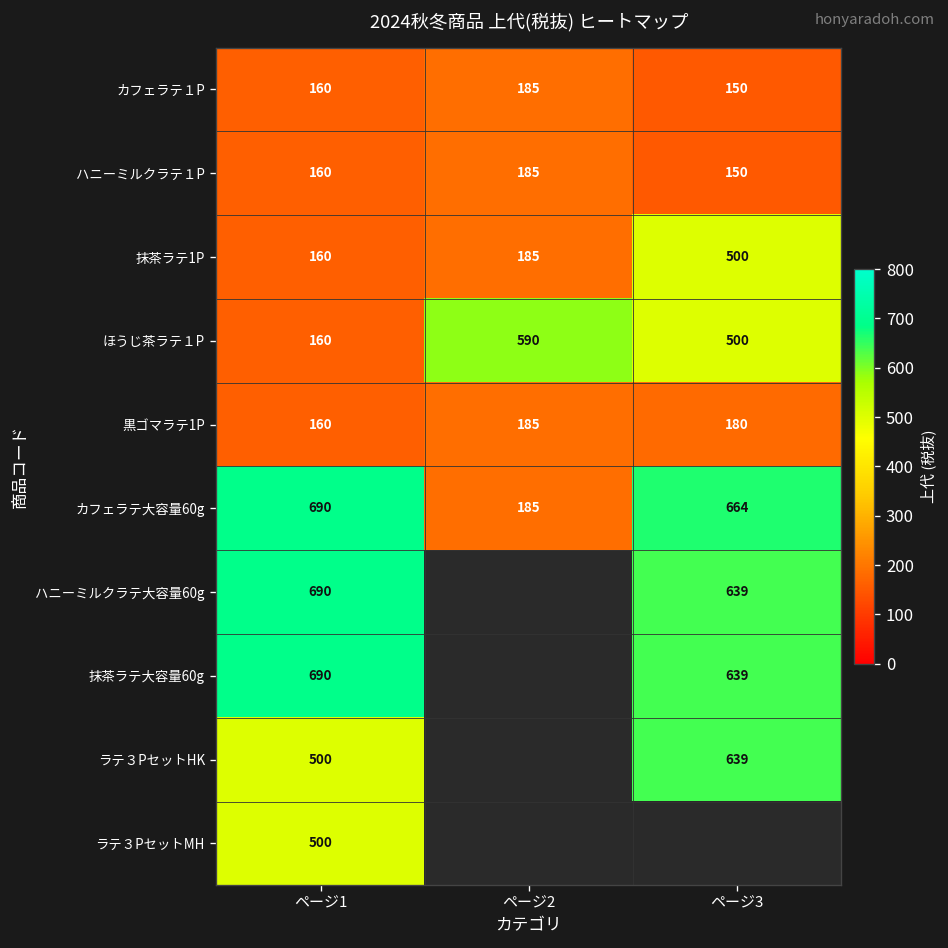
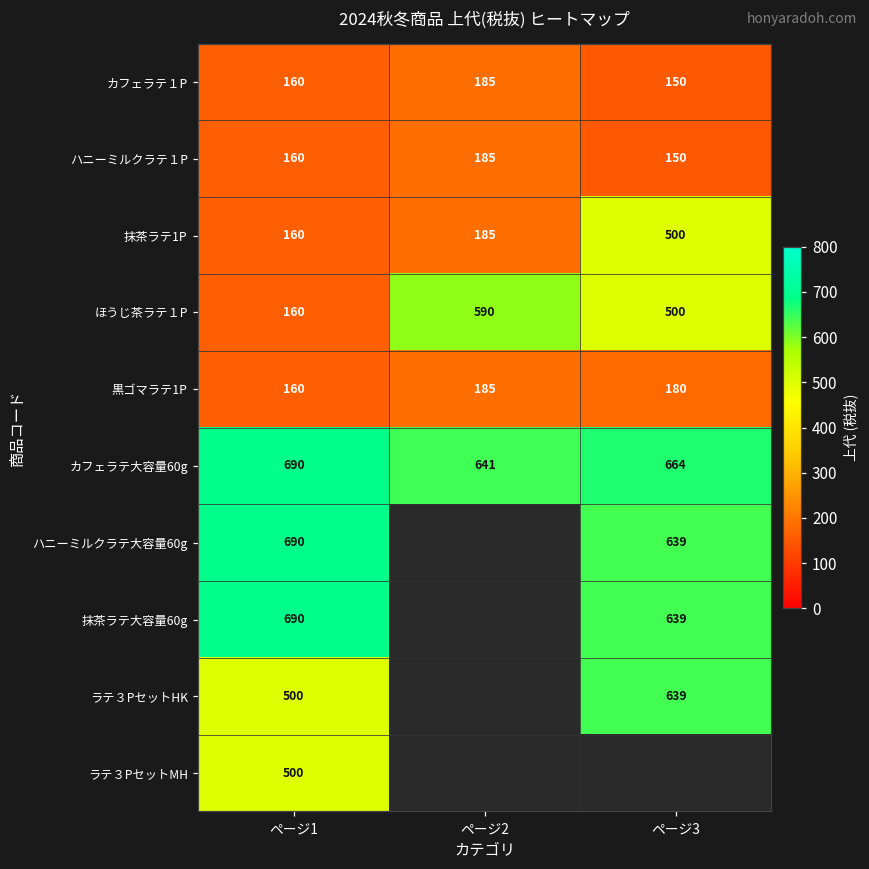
  {
    "カフェラテ１P": {
      "ページ1": 160,
      "ページ2": 185,
      "ページ3": 150
    },
    "ハニーミルクラテ１P": {
      "ページ1": 160,
      "ページ2": 185,
      "ページ3": 150
    },
    "抹茶ラテ1P": {
      "ページ1": 160,
      "ページ2": 185,
      "ページ3": 500
    },
    "ほうじ茶ラテ１P": {
      "ページ1": 160,
      "ページ2": 590,
      "ページ3": 500
    },
    "黒ゴマラテ1P": {
      "ページ1": 160,
      "ページ2": 185,
      "ページ3": 180
    },
    "カフェラテ大容量60g": {
      "ページ1": 690,
-     "ページ2": 185,
+     "ページ2": 641,
      "ページ3": 664
    },
    "ハニーミルクラテ大容量60g": {
      "ページ1": 690,
      "ページ3": 639
    },
    "抹茶ラテ大容量60g": {
      "ページ1": 690,
      "ページ3": 639
    },
    "ラテ３PセットHK": {
      "ページ1": 500,
      "ページ3": 639
    },
    "ラテ３PセットMH": {
      "ページ1": 500
    }
  }
